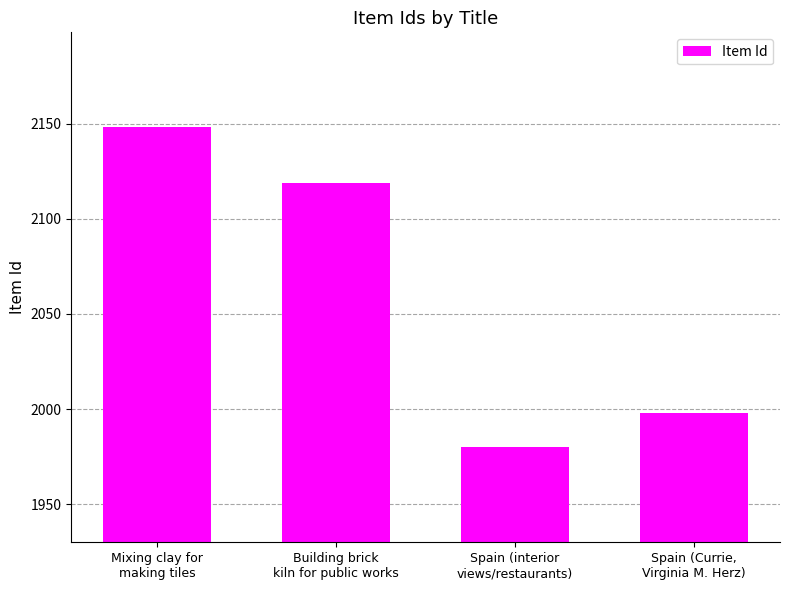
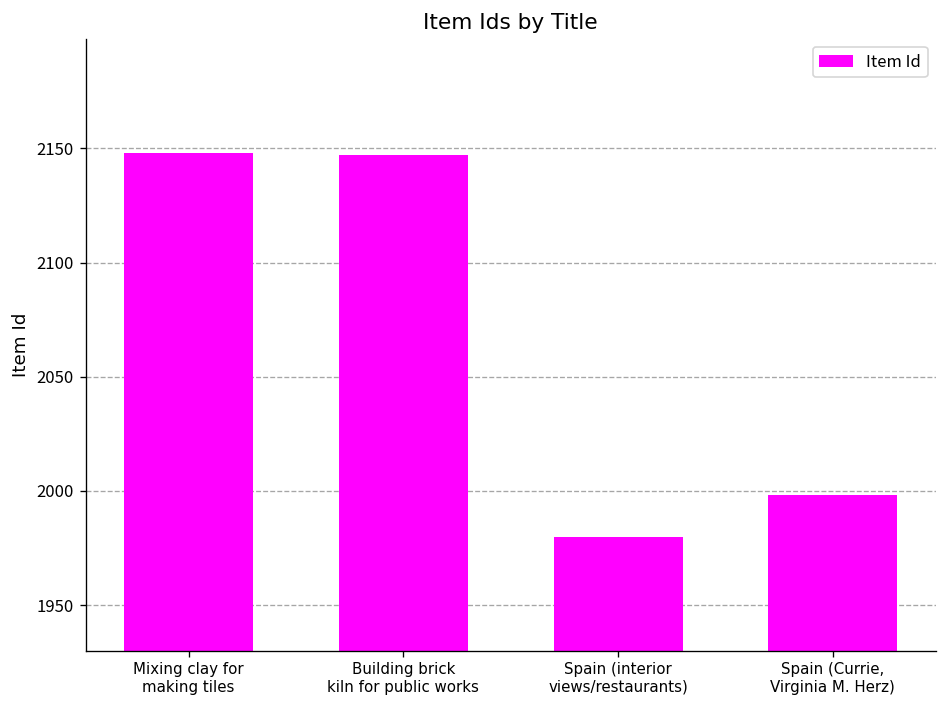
  {
    "Mixing clay for making tiles": 2148,
-   "Building brick kiln for public works": 2119,
+   "Building brick kiln for public works": 2147,
    "Spain (interior views/restaurants)": 1980,
    "Spain (Currie, Virginia M. Herz)": 1998
  }
